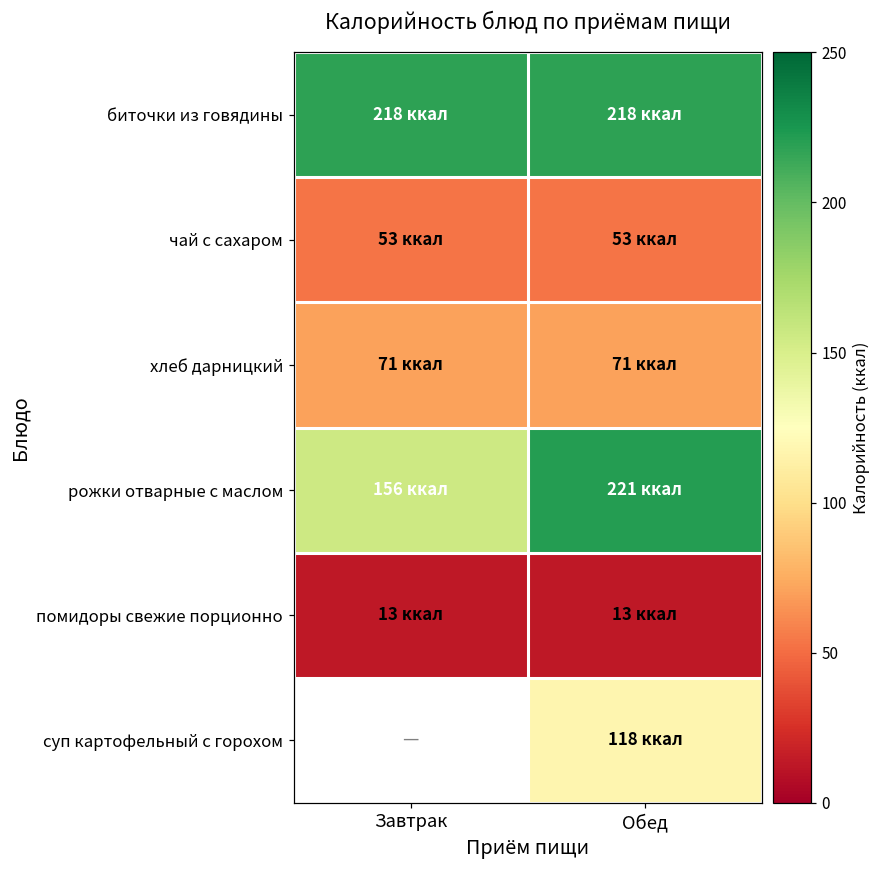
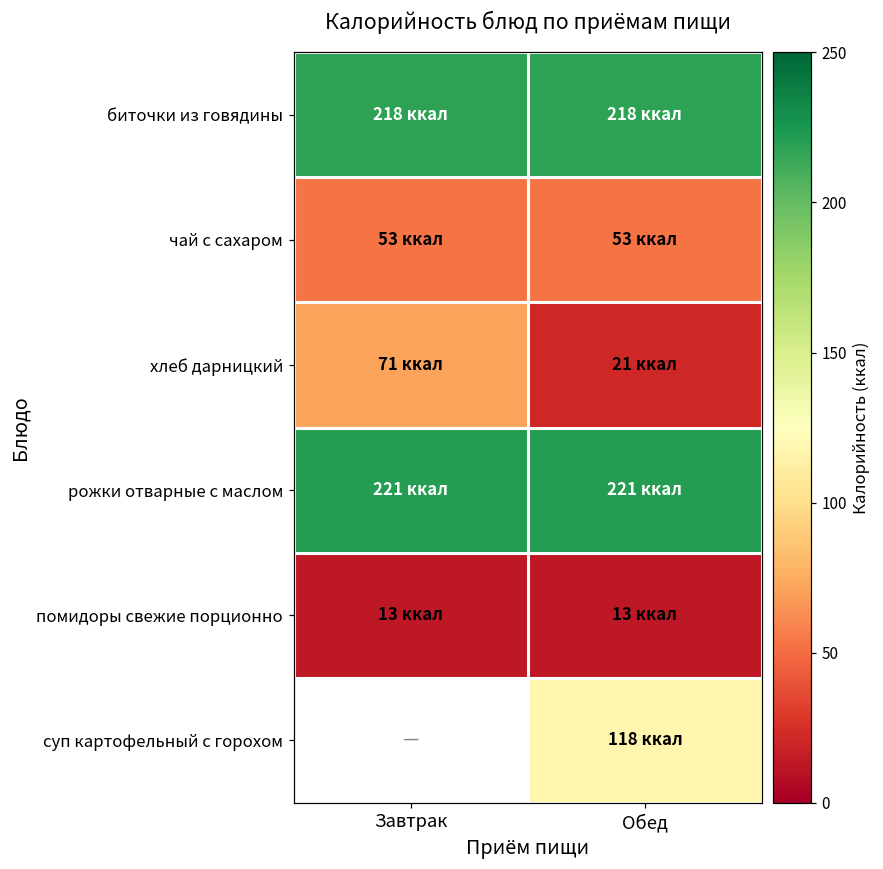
  {
    "биточки из говядины": {
      "Завтрак": 218,
      "Обед": 218
    },
    "чай с сахаром": {
      "Завтрак": 53,
      "Обед": 53
    },
    "хлеб дарницкий": {
      "Завтрак": 71,
-     "Обед": 71
+     "Обед": 21
    },
    "рожки отварные с маслом": {
-     "Завтрак": 156,
+     "Завтрак": 221,
      "Обед": 221
    },
    "помидоры свежие порционно": {
      "Завтрак": 13,
      "Обед": 13
    },
    "суп картофельный с горохом": {
      "Обед": 118
    }
  }
